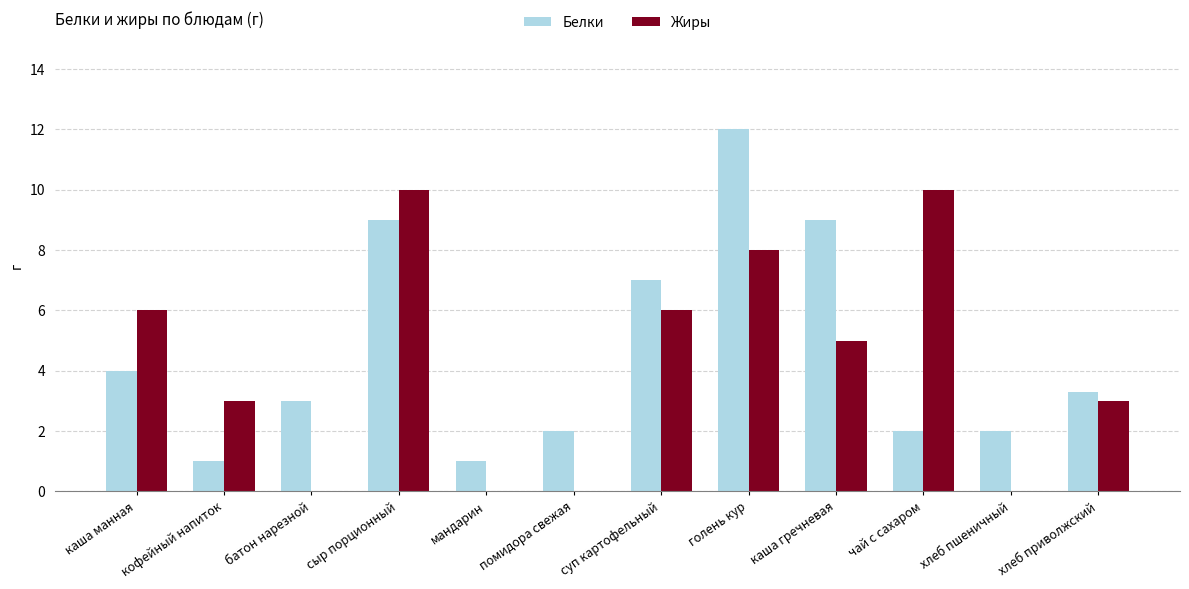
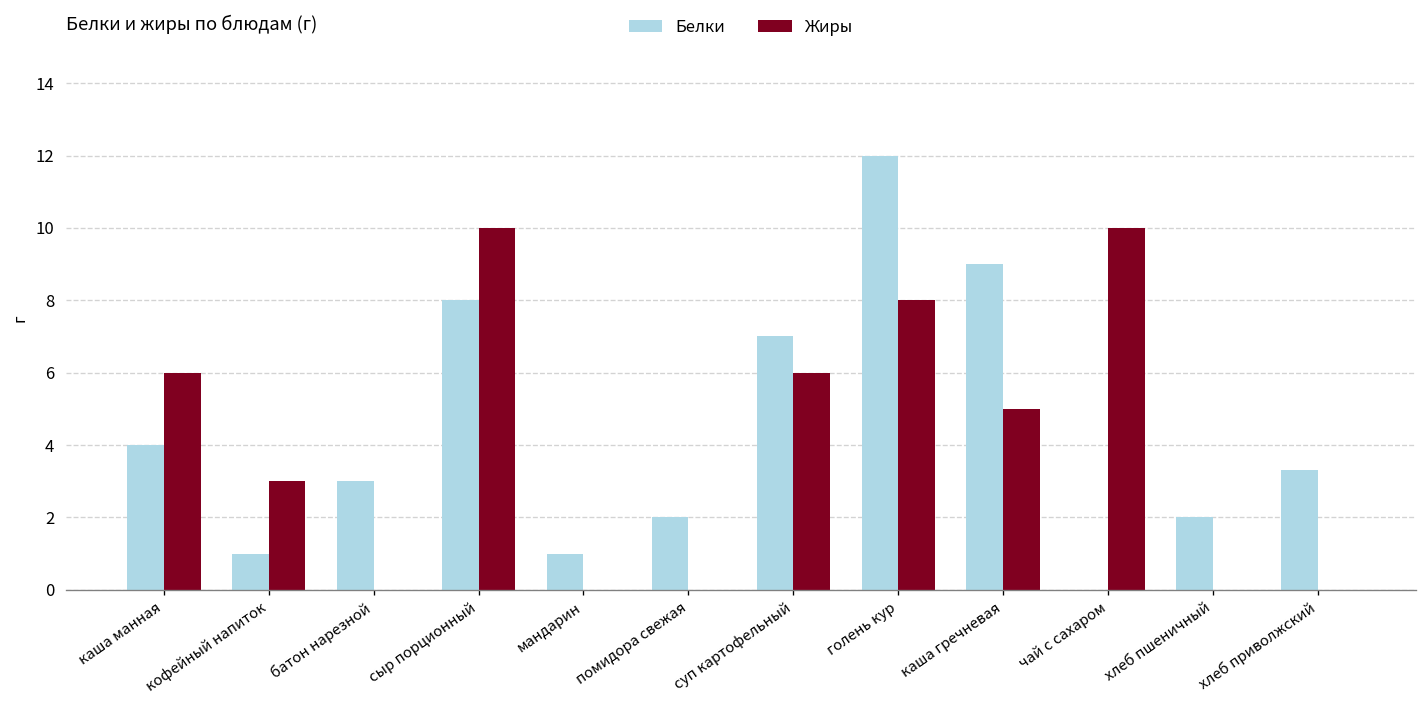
  {
    "Белки": {
      "каша манная": 4,
      "кофейный напиток": 1,
      "батон нарезной": 3,
-     "сыр порционный": 9,
+     "сыр порционный": 8,
      "мандарин": 1,
      "помидора свежая": 2,
      "суп картофельный": 7,
      "голень кур": 12,
      "каша гречневая": 9,
-     "чай с сахаром": 2,
+     "чай с сахаром": 0,
      "хлеб пшеничный": 2,
      "хлеб приволжский": 3.3
    },
    "Жиры": {
      "каша манная": 6,
      "кофейный напиток": 3,
      "батон нарезной": 0,
      "сыр порционный": 10,
      "мандарин": 0,
      "помидора свежая": 0,
      "суп картофельный": 6,
      "голень кур": 8,
      "каша гречневая": 5,
      "чай с сахаром": 10,
      "хлеб пшеничный": 0,
-     "хлеб приволжский": 3
+     "хлеб приволжский": 0
    }
  }
